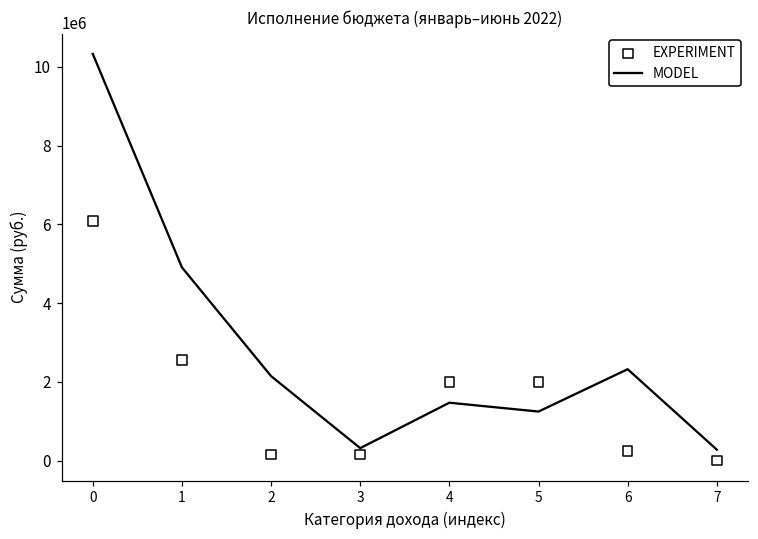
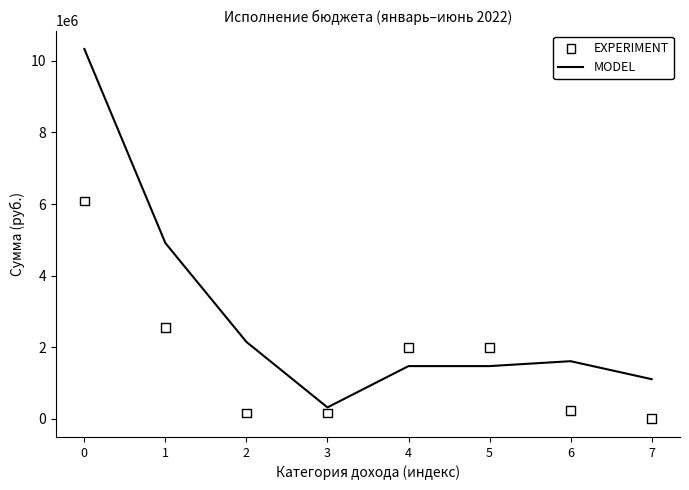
  {
    "MODEL": {
      "0": 10300000,
      "1": 4900000,
      "2": 2100000,
      "3": 300000,
      "4": 1500000,
-     "5": 1200000,
-     "6": 2300000,
-     "7": 300000
+     "5": 1500000,
+     "6": 1600000,
+     "7": 1100000
    }
  }
